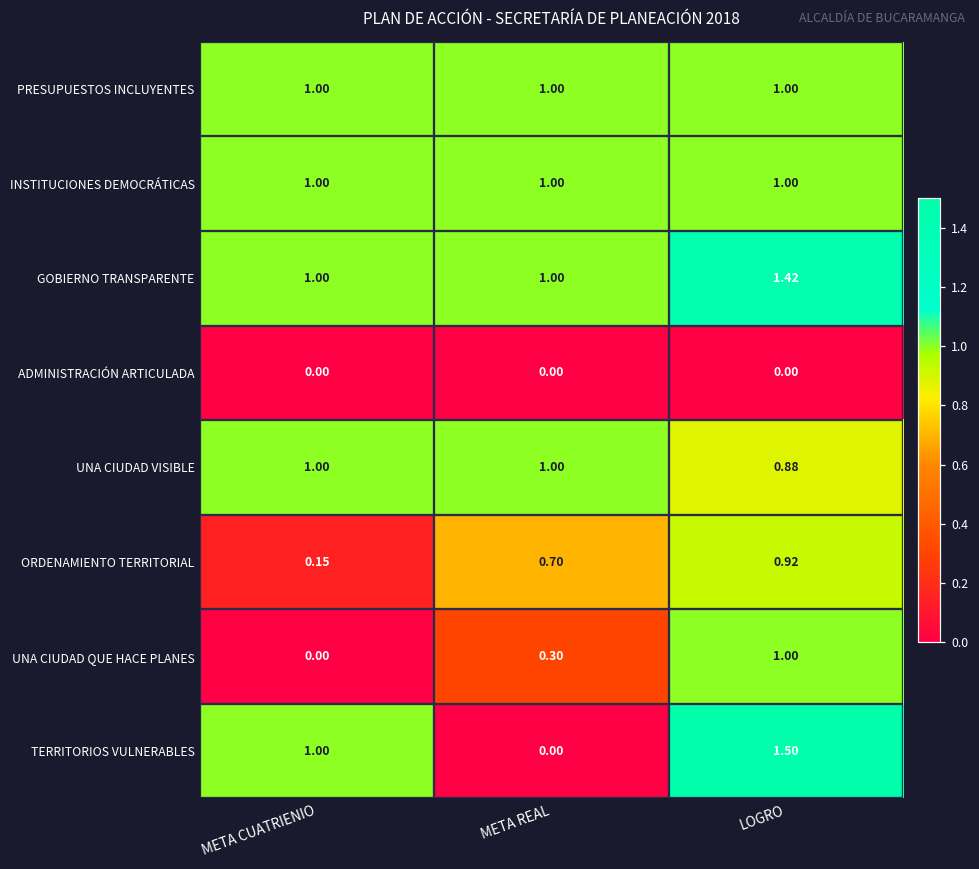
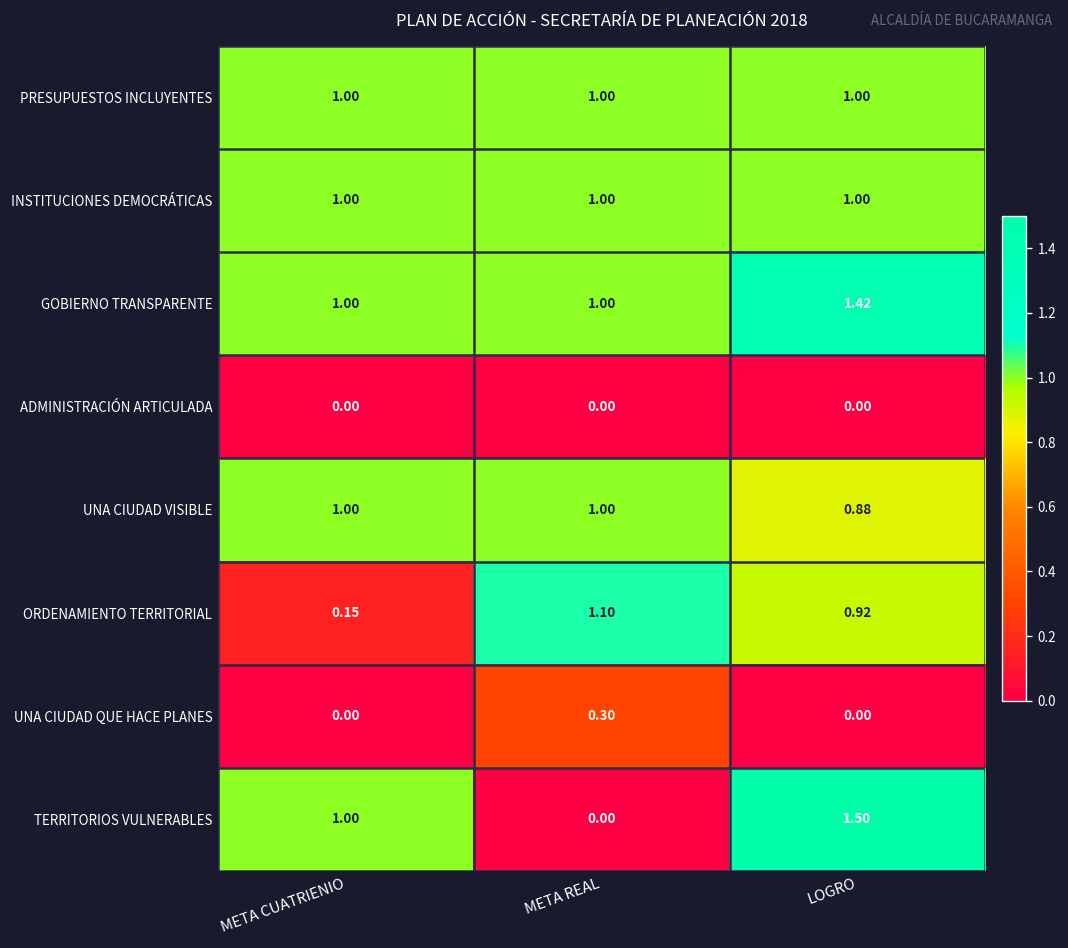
  {
    "PRESUPUESTOS INCLUYENTES": {
      "META CUATRIENIO": 1.00,
      "META REAL": 1.00,
      "LOGRO": 1.00
    },
    "INSTITUCIONES DEMOCRÁTICAS": {
      "META CUATRIENIO": 1.00,
      "META REAL": 1.00,
      "LOGRO": 1.00
    },
    "GOBIERNO TRANSPARENTE": {
      "META CUATRIENIO": 1.00,
      "META REAL": 1.00,
      "LOGRO": 1.42
    },
    "ADMINISTRACIÓN ARTICULADA": {
      "META CUATRIENIO": 0.00,
      "META REAL": 0.00,
      "LOGRO": 0.00
    },
    "UNA CIUDAD VISIBLE": {
      "META CUATRIENIO": 1.00,
      "META REAL": 1.00,
      "LOGRO": 0.88
    },
    "ORDENAMIENTO TERRITORIAL": {
      "META CUATRIENIO": 0.15,
-     "META REAL": 0.70,
+     "META REAL": 1.10,
      "LOGRO": 0.92
    },
    "UNA CIUDAD QUE HACE PLANES": {
      "META CUATRIENIO": 0.00,
      "META REAL": 0.30,
-     "LOGRO": 1.00
+     "LOGRO": 0.00
    },
    "TERRITORIOS VULNERABLES": {
      "META CUATRIENIO": 1.00,
      "META REAL": 0.00,
      "LOGRO": 1.50
    }
  }
